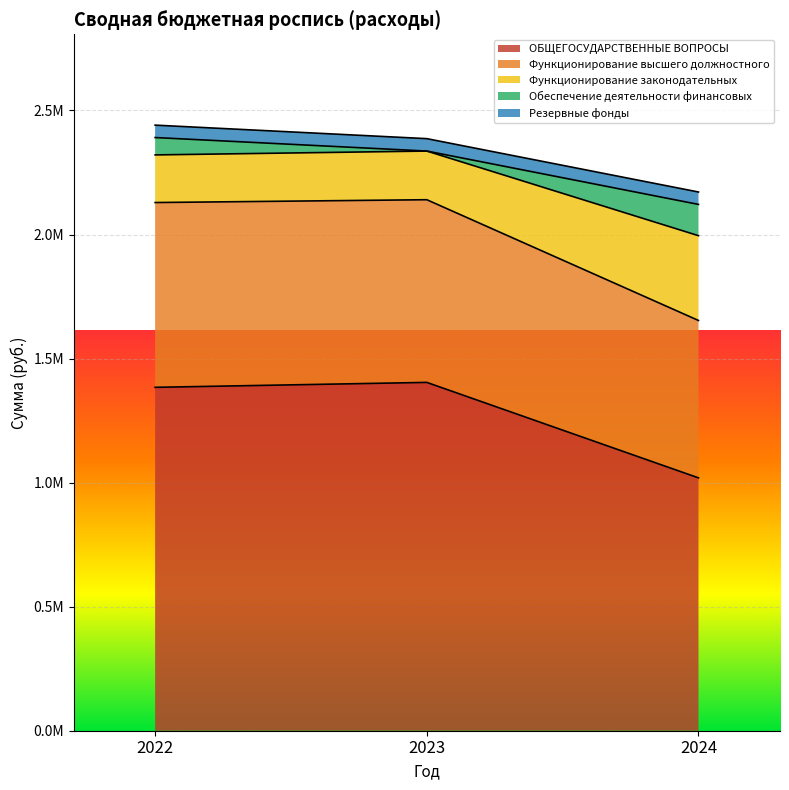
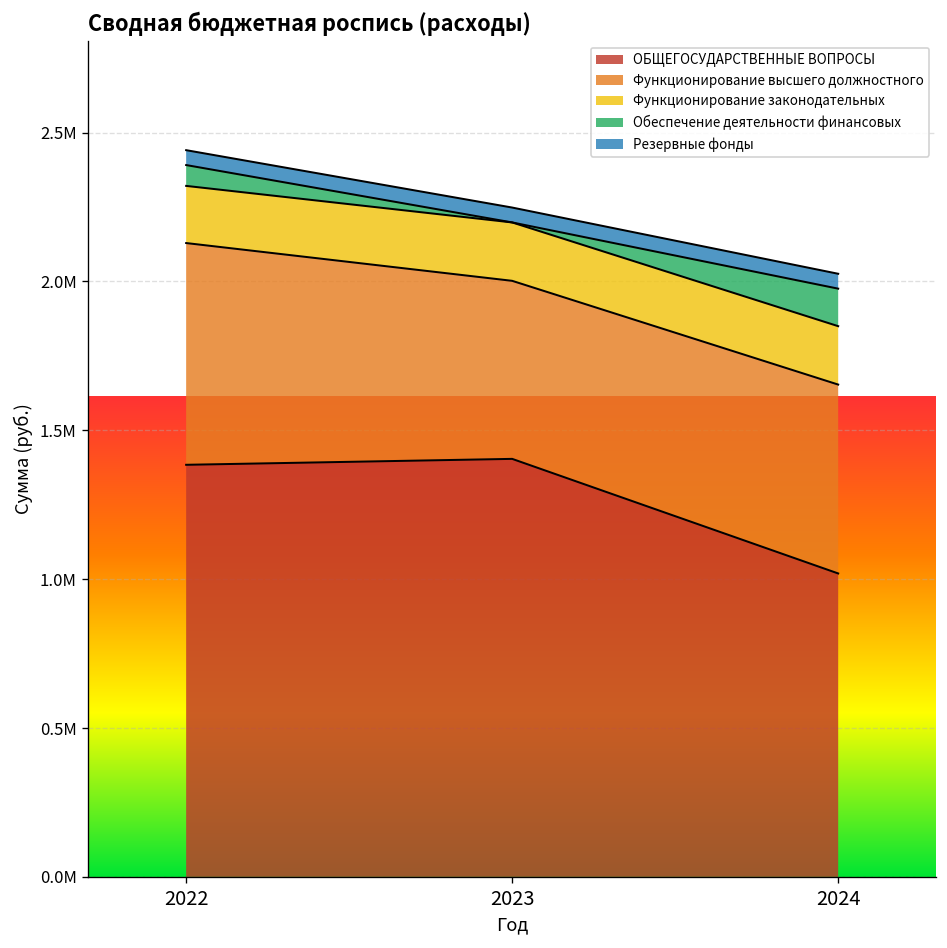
  {
    "ОБЩЕГОСУДАРСТВЕННЫЕ ВОПРОСЫ": {
      "2022": 1380000,
      "2023": 1400000,
      "2024": 1020000
    },
    "Функционирование высшего должностного": {
      "2022": 740000,
-     "2023": 740000,
+     "2023": 600000,
      "2024": 630000
    },
    "Функционирование законодательных": {
      "2022": 190000,
-     "2024": 340000
+     "2024": 200000
    },
    "Обеспечение деятельности финансовых": {
      "2022": 70000,
      "2024": 130000
    },
    "Резервные фонды": {
      "2022": 50000,
      "2023": 50000,
      "2024": 50000
    }
  }
